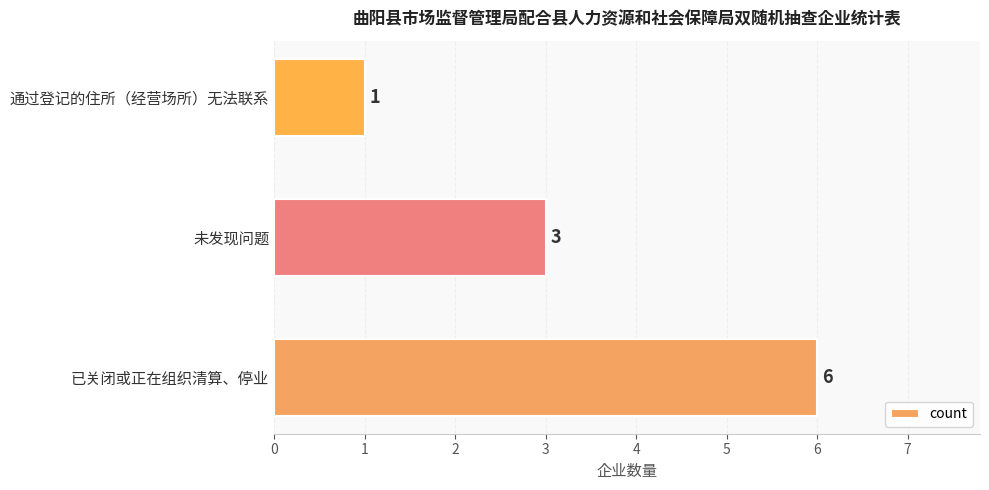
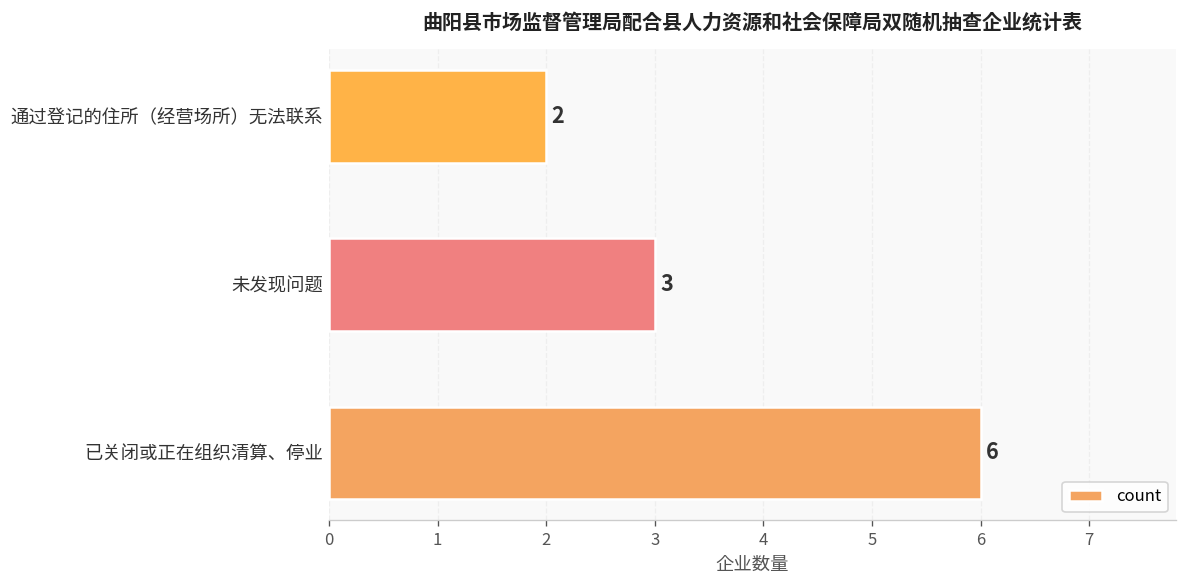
  {
-   "通过登记的住所（经营场所）无法联系": 1,
+   "通过登记的住所（经营场所）无法联系": 2,
    "未发现问题": 3,
    "已关闭或正在组织清算、停业": 6
  }
